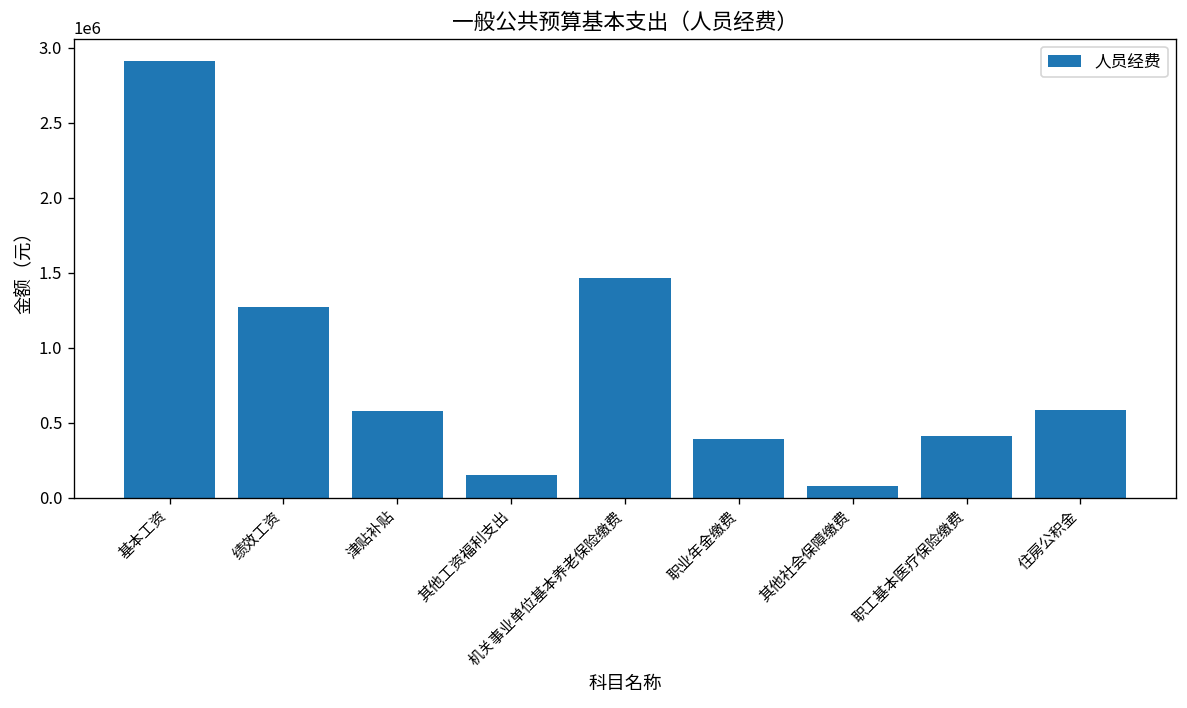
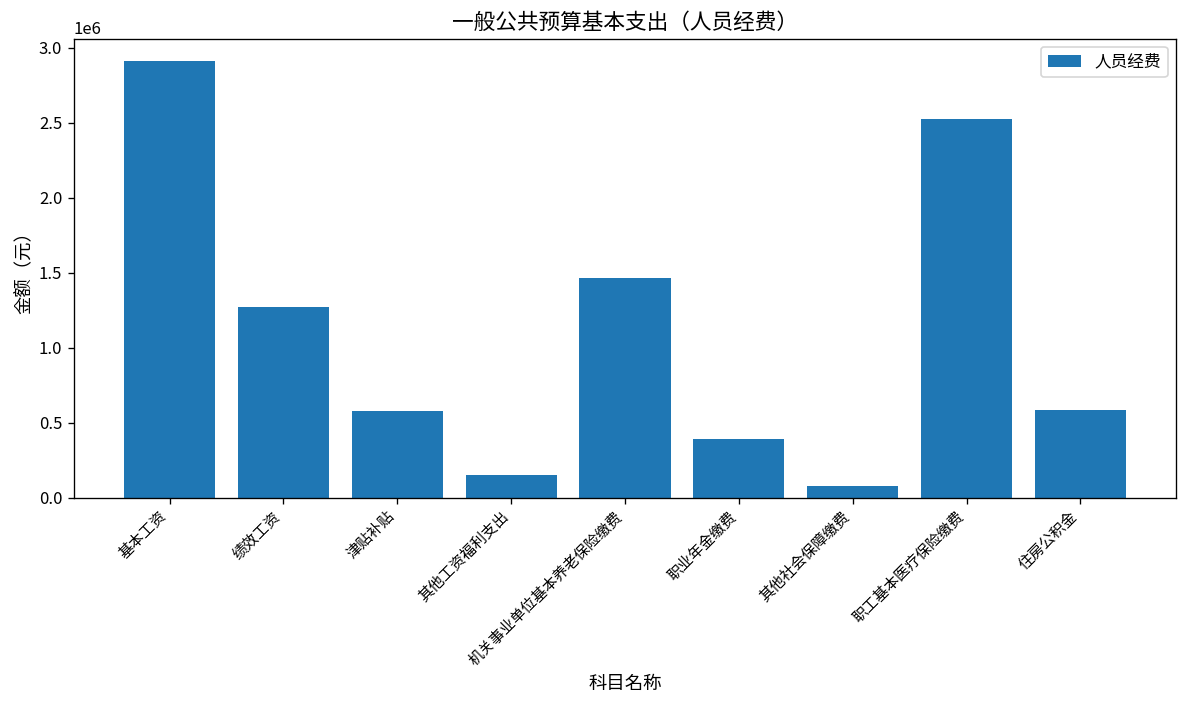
  {
    "基本工资": 2910000,
    "绩效工资": 1270000,
    "津贴补贴": 580000,
    "其他工资福利支出": 150000,
    "机关事业单位基本养老保险缴费": 1470000,
    "职业年金缴费": 390000,
    "其他社会保障缴费": 80000,
-   "职工基本医疗保险缴费": 410000,
+   "职工基本医疗保险缴费": 2520000,
    "住房公积金": 580000
  }
